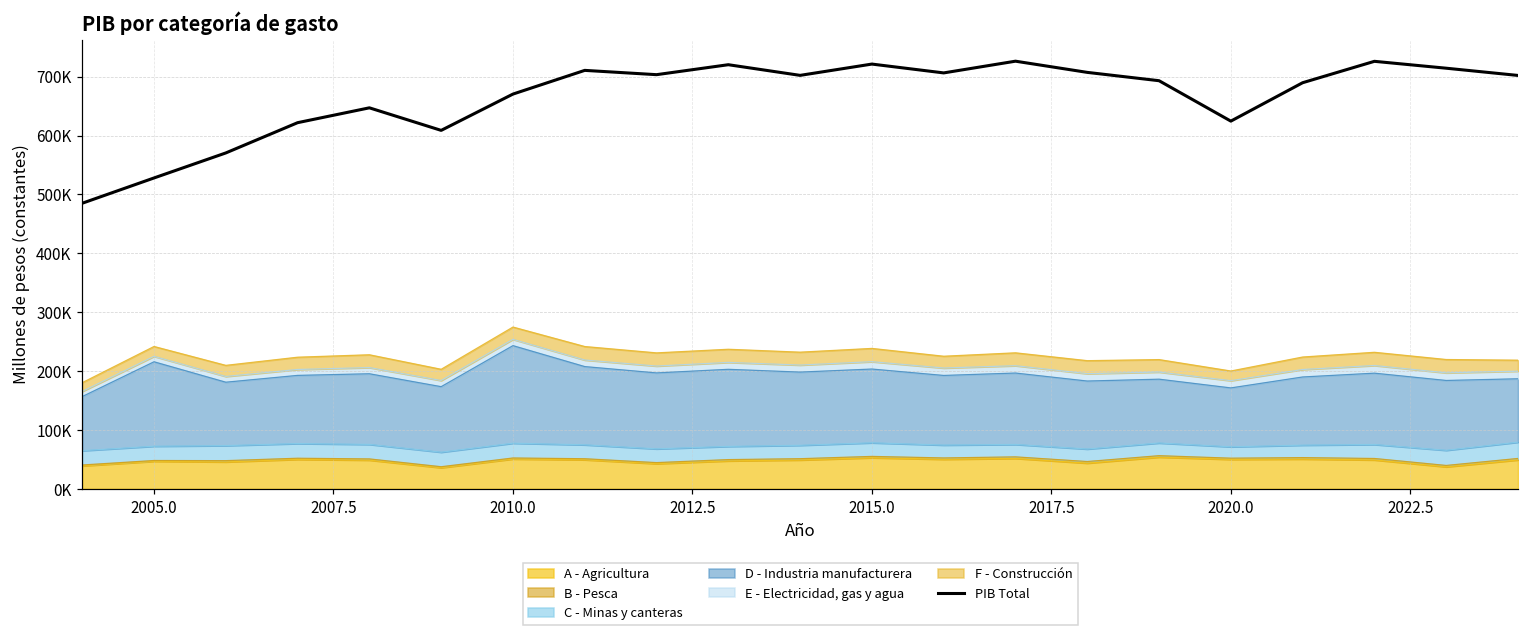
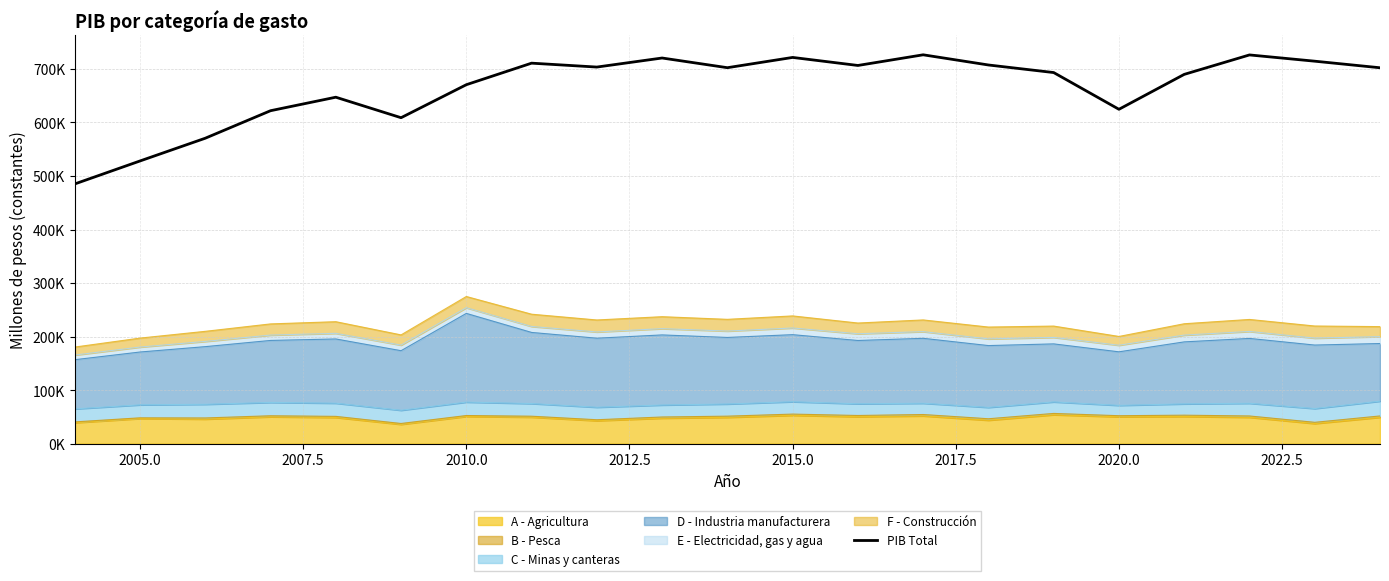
  {
    "D - Industria manufacturera": {
-     "2005.0": 140000,
+     "2005.0": 100000,
      "2010.0": 170000,
      "2015.0": 130000,
      "2020.0": 100000
    },
    "PIB Total": {
      "2005.0": 530000,
      "2010.0": 670000,
      "2015.0": 720000,
      "2020.0": 620000
    }
  }
